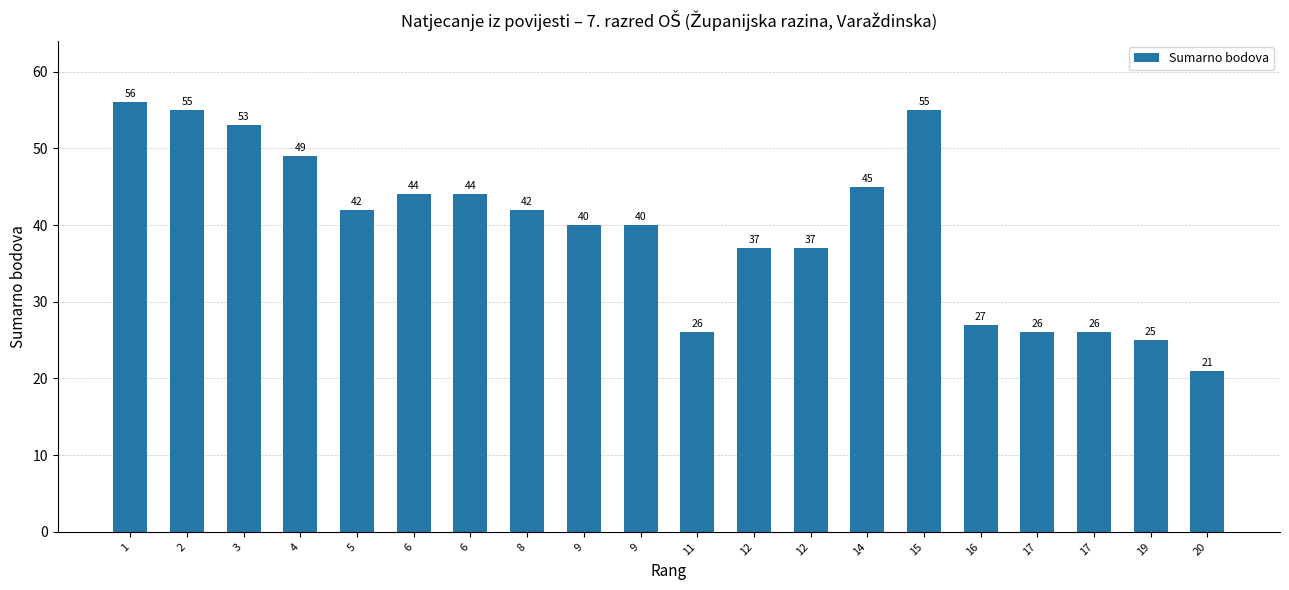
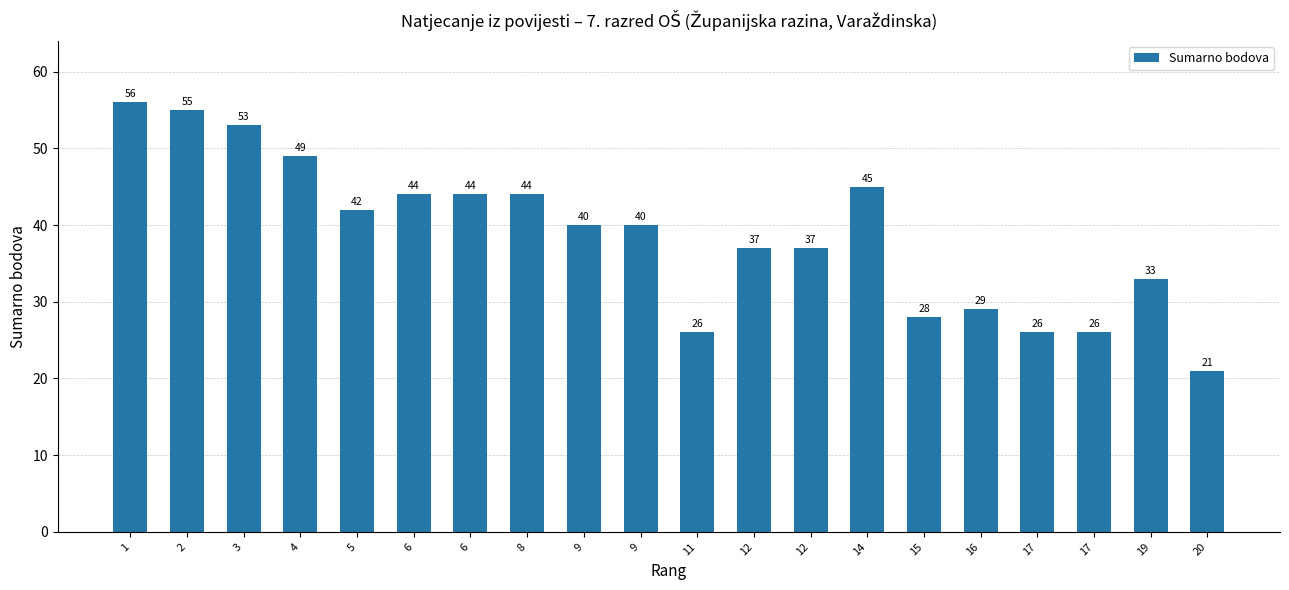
  {
    "1": 56,
    "2": 55,
    "3": 53,
    "4": 49,
    "5": 42,
-   "8": 42,
+   "8": 44,
    "11": 26,
    "14": 45,
-   "15": 55,
-   "16": 27,
-   "19": 25,
+   "15": 28,
+   "16": 29,
+   "19": 33,
    "20": 21
  }
